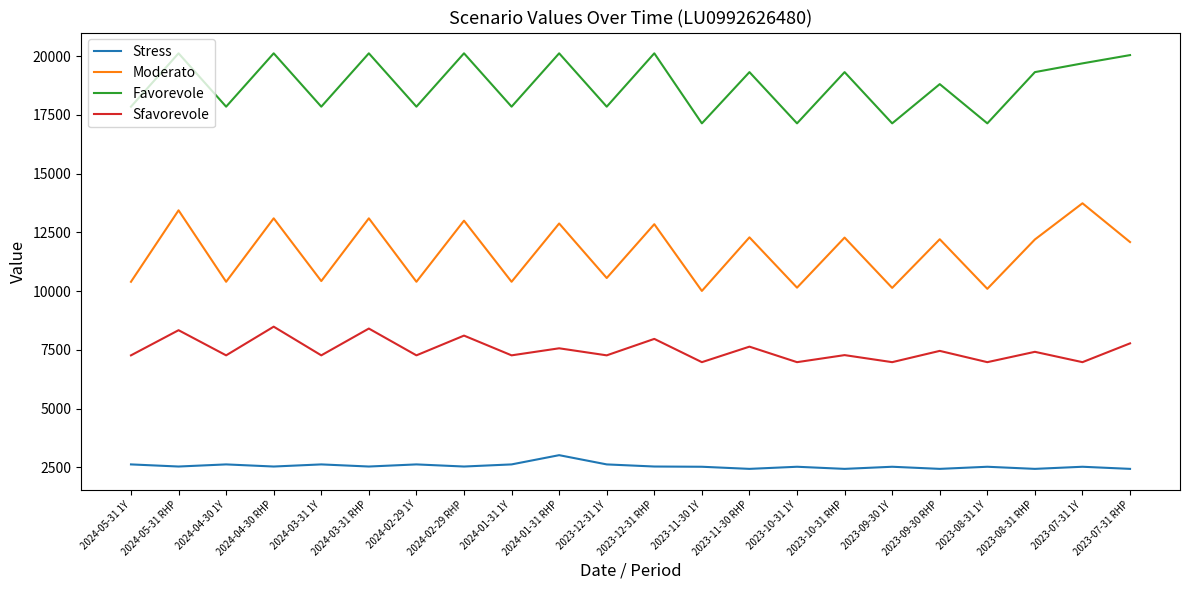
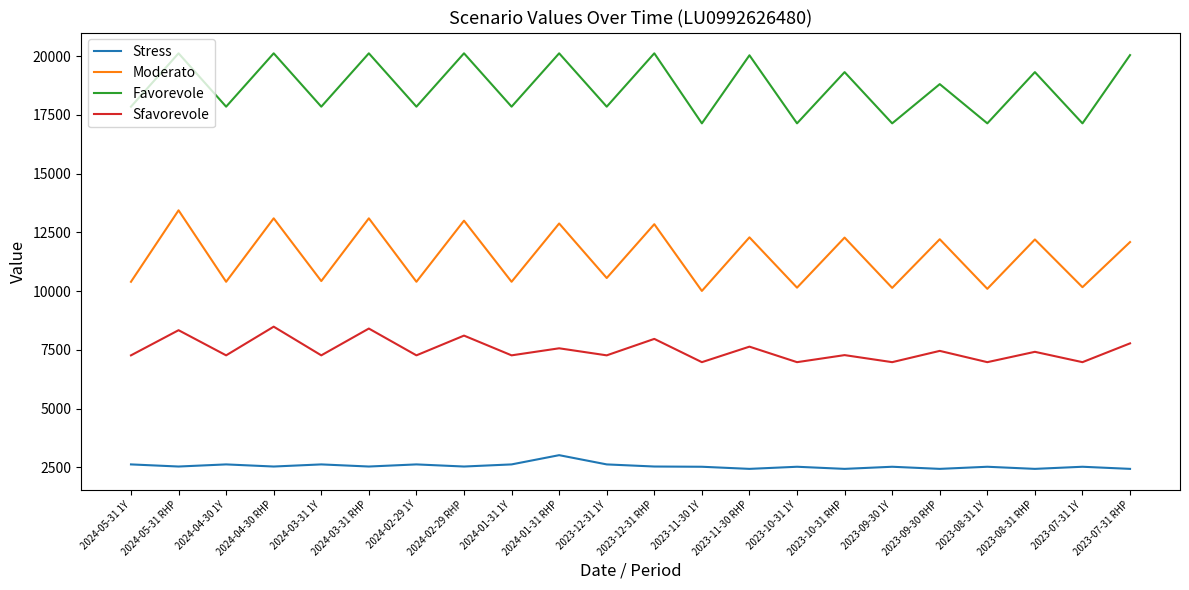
  {
    "Stress": {
      "2024-05-31 1Y": 2600,
      "2024-05-31 RHP": 2500,
      "2024-04-30 1Y": 2600,
      "2024-04-30 RHP": 2500,
      "2024-03-31 1Y": 2600,
      "2024-03-31 RHP": 2500,
      "2024-02-29 1Y": 2600,
      "2024-02-29 RHP": 2500,
      "2024-01-31 1Y": 2600,
      "2024-01-31 RHP": 3000,
      "2023-12-31 1Y": 2600,
      "2023-12-31 RHP": 2500,
      "2023-11-30 1Y": 2500,
      "2023-11-30 RHP": 2400,
      "2023-10-31 1Y": 2500,
      "2023-10-31 RHP": 2400,
      "2023-09-30 1Y": 2500,
      "2023-09-30 RHP": 2400,
      "2023-08-31 1Y": 2500,
      "2023-08-31 RHP": 2400,
      "2023-07-31 1Y": 2500,
      "2023-07-31 RHP": 2400
    },
    "Moderato": {
      "2024-05-31 1Y": 10400,
      "2024-05-31 RHP": 13400,
      "2024-04-30 1Y": 10400,
      "2024-04-30 RHP": 13100,
      "2024-03-31 1Y": 10400,
      "2024-03-31 RHP": 13100,
      "2024-02-29 1Y": 10400,
      "2024-02-29 RHP": 13000,
      "2024-01-31 1Y": 10400,
      "2024-01-31 RHP": 12900,
      "2023-12-31 1Y": 10600,
      "2023-12-31 RHP": 12900,
      "2023-11-30 1Y": 10000,
      "2023-11-30 RHP": 12300,
      "2023-10-31 1Y": 10200,
      "2023-10-31 RHP": 12300,
      "2023-09-30 1Y": 10100,
      "2023-09-30 RHP": 12200,
      "2023-08-31 1Y": 10100,
      "2023-08-31 RHP": 12200,
-     "2023-07-31 1Y": 13700,
+     "2023-07-31 1Y": 10200,
      "2023-07-31 RHP": 12100
    },
    "Favorevole": {
      "2024-04-30 1Y": 17900,
      "2024-04-30 RHP": 20100,
      "2024-03-31 1Y": 17900,
      "2024-03-31 RHP": 20100,
      "2024-02-29 1Y": 17900,
      "2024-02-29 RHP": 20100,
      "2024-01-31 1Y": 17900,
      "2024-01-31 RHP": 20100,
      "2023-12-31 1Y": 17900,
      "2023-12-31 RHP": 20100,
      "2023-11-30 1Y": 17100,
-     "2023-11-30 RHP": 19300,
+     "2023-11-30 RHP": 20000,
      "2023-10-31 1Y": 17100,
      "2023-10-31 RHP": 19300,
      "2023-09-30 1Y": 17100,
      "2023-09-30 RHP": 18800,
      "2023-08-31 1Y": 17100,
      "2023-08-31 RHP": 19300,
-     "2023-07-31 1Y": 19700,
+     "2023-07-31 1Y": 17100,
      "2023-07-31 RHP": 20000
    },
    "Sfavorevole": {
      "2024-05-31 1Y": 7300,
      "2024-05-31 RHP": 8300,
      "2024-04-30 1Y": 7300,
      "2024-04-30 RHP": 8500,
      "2024-03-31 1Y": 7300,
      "2024-03-31 RHP": 8400,
      "2024-02-29 1Y": 7300,
      "2024-02-29 RHP": 8100,
      "2024-01-31 1Y": 7300,
      "2024-01-31 RHP": 7600,
      "2023-12-31 1Y": 7300,
      "2023-12-31 RHP": 8000,
      "2023-11-30 1Y": 7000,
      "2023-11-30 RHP": 7600,
      "2023-10-31 1Y": 7000,
      "2023-10-31 RHP": 7300,
      "2023-09-30 1Y": 7000,
      "2023-09-30 RHP": 7500,
      "2023-08-31 1Y": 7000,
      "2023-08-31 RHP": 7400,
      "2023-07-31 1Y": 7000,
      "2023-07-31 RHP": 7800
    }
  }
